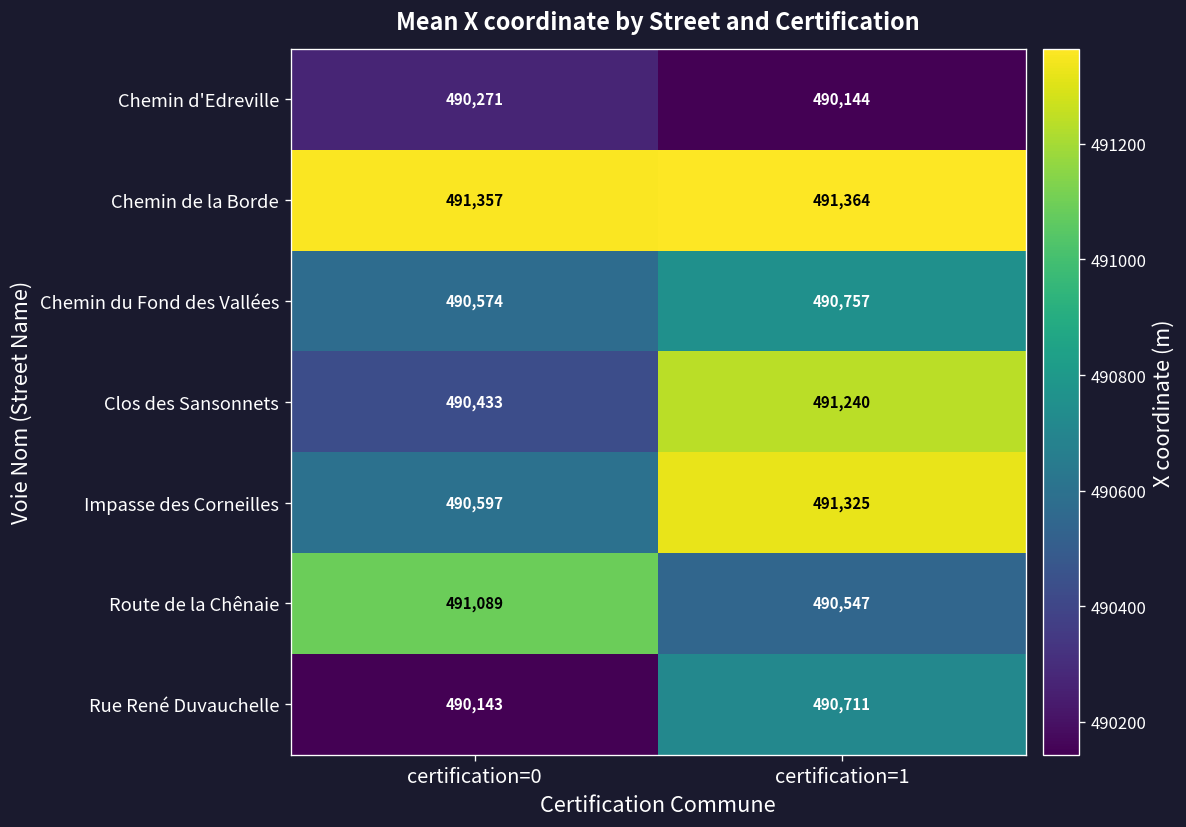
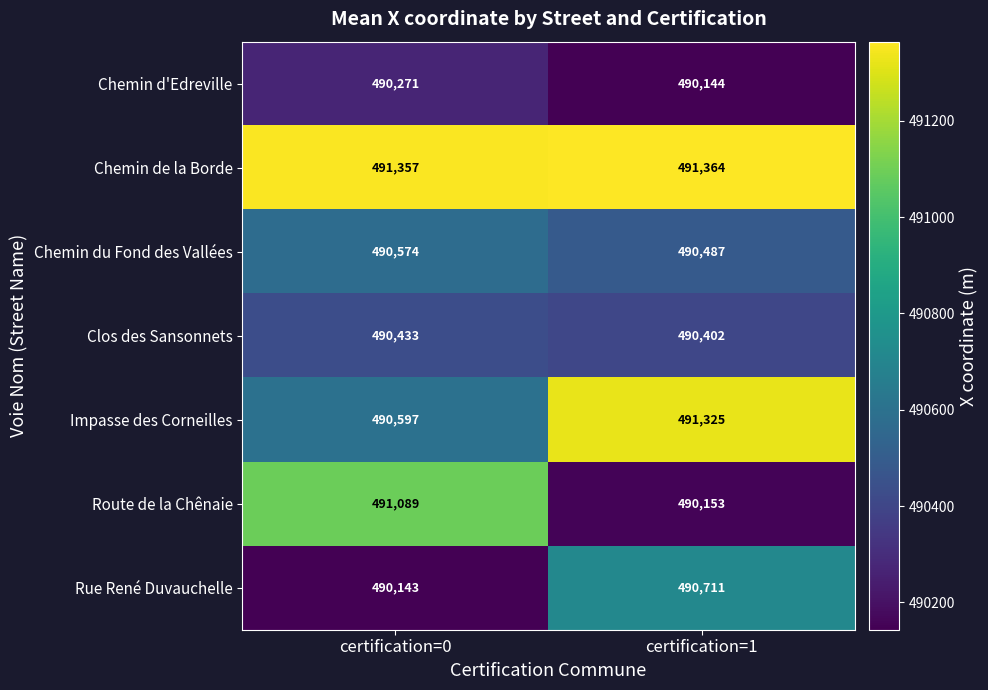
  {
    "Chemin d'Edreville": {
      "certification=0": "490,271",
      "certification=1": "490,144"
    },
    "Chemin de la Borde": {
      "certification=0": "491,357",
      "certification=1": "491,364"
    },
    "Chemin du Fond des Vallées": {
      "certification=0": "490,574",
-     "certification=1": "490,757"
+     "certification=1": "490,487"
    },
    "Clos des Sansonnets": {
      "certification=0": "490,433",
-     "certification=1": "491,240"
+     "certification=1": "490,402"
    },
    "Impasse des Corneilles": {
      "certification=0": "490,597",
      "certification=1": "491,325"
    },
    "Route de la Chênaie": {
      "certification=0": "491,089",
-     "certification=1": "490,547"
+     "certification=1": "490,153"
    },
    "Rue René Duvauchelle": {
      "certification=0": "490,143",
      "certification=1": "490,711"
    }
  }
